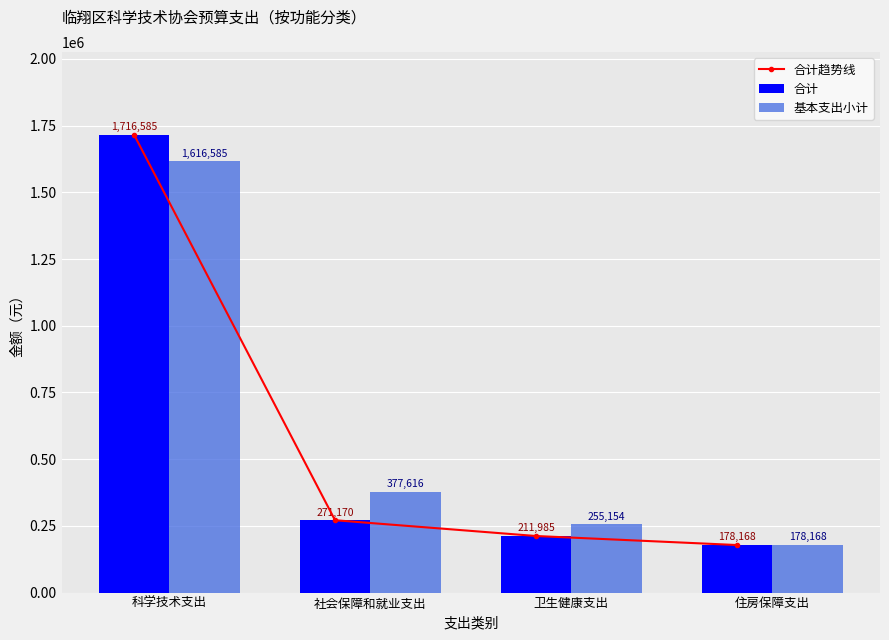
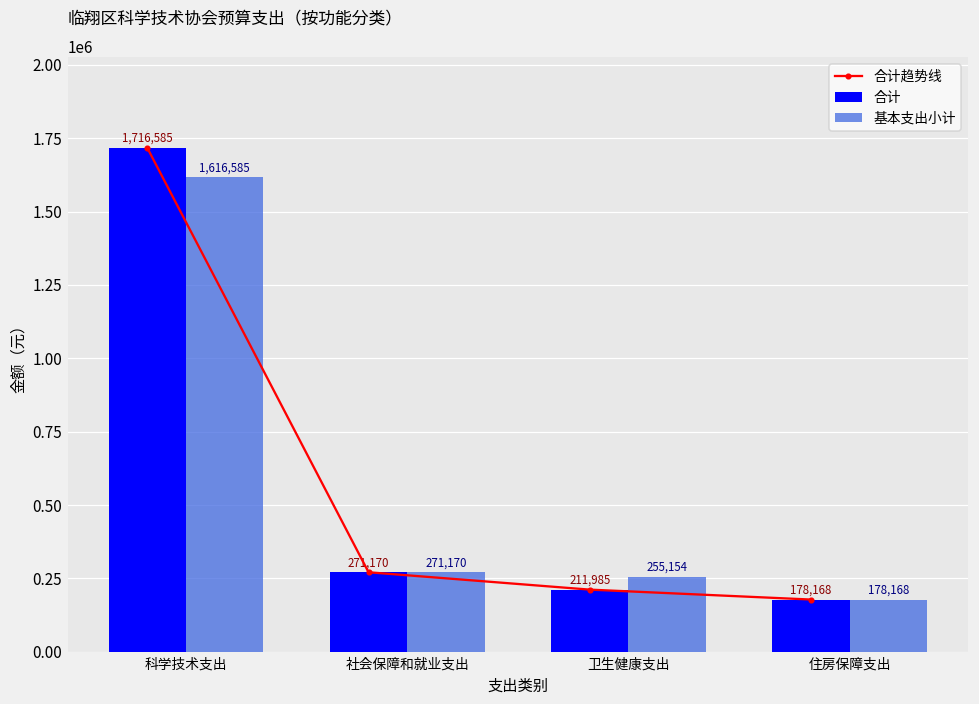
  {
    "合计": {
      "科学技术支出": "1,716,585",
      "社会保障和就业支出": "271,170",
      "卫生健康支出": "211,985",
      "住房保障支出": "178,168"
    },
    "基本支出小计": {
      "科学技术支出": "1,616,585",
-     "社会保障和就业支出": "377,616",
+     "社会保障和就业支出": "271,170",
      "卫生健康支出": "255,154",
      "住房保障支出": "178,168"
    }
  }
